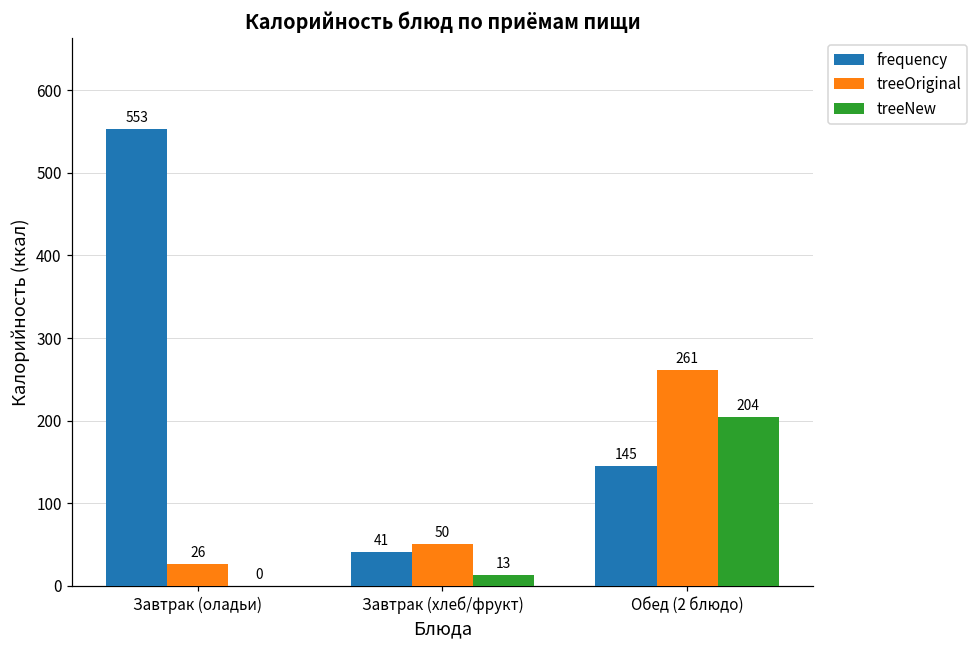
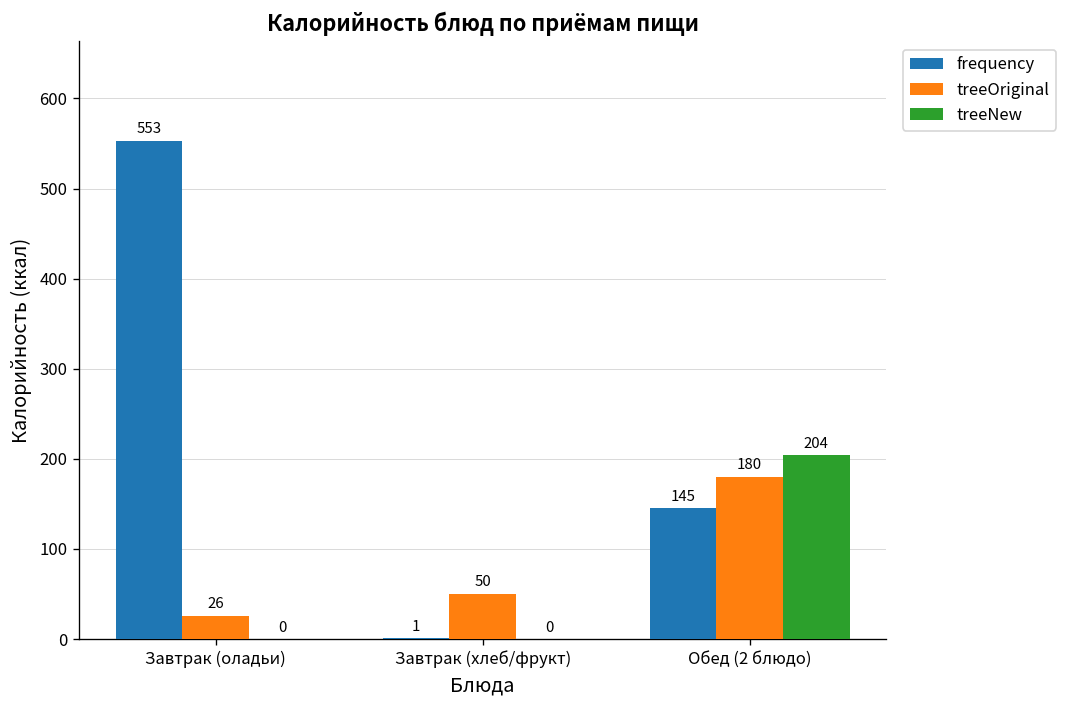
  {
    "frequency": {
      "Завтрак (оладьи)": 553,
-     "Завтрак (хлеб/фрукт)": 41,
+     "Завтрак (хлеб/фрукт)": 1,
      "Обед (2 блюдо)": 145
    },
    "treeOriginal": {
      "Завтрак (оладьи)": 26,
      "Завтрак (хлеб/фрукт)": 50,
-     "Обед (2 блюдо)": 261
+     "Обед (2 блюдо)": 180
    },
    "treeNew": {
      "Завтрак (оладьи)": 0,
-     "Завтрак (хлеб/фрукт)": 13,
+     "Завтрак (хлеб/фрукт)": 0,
      "Обед (2 блюдо)": 204
    }
  }
